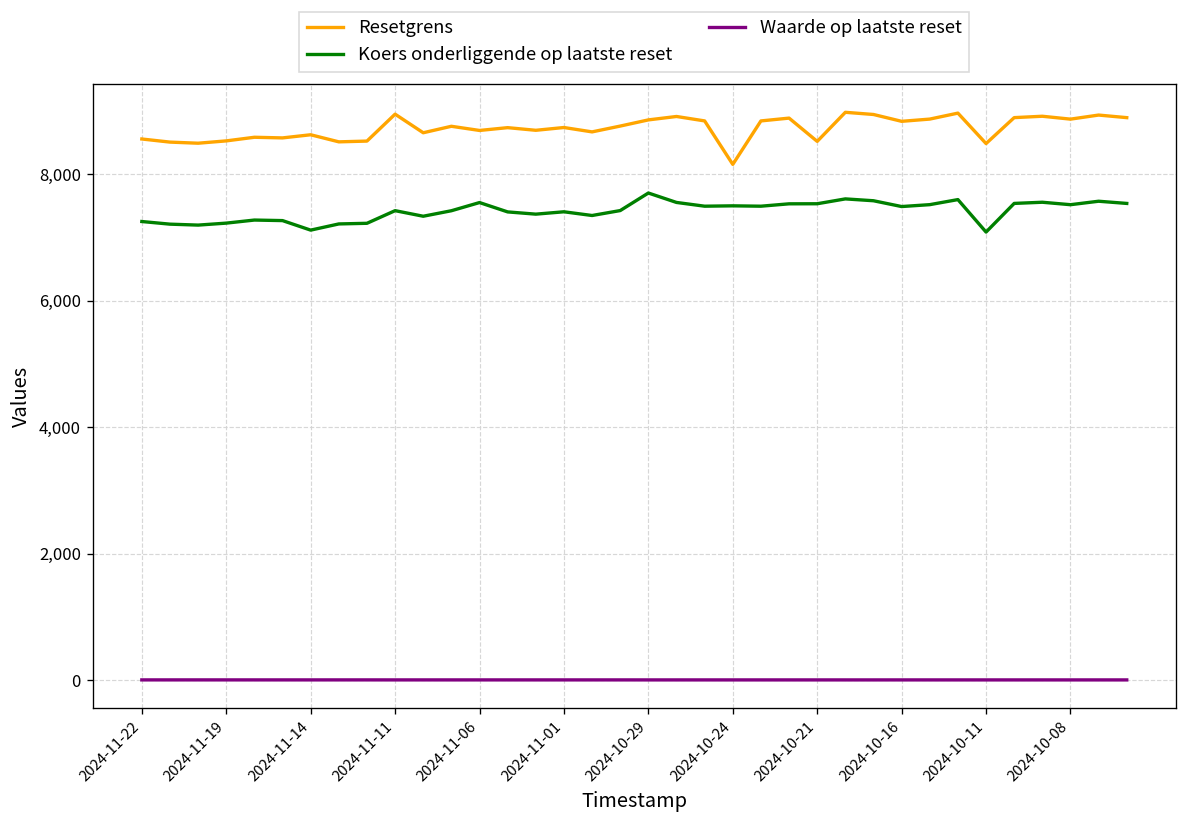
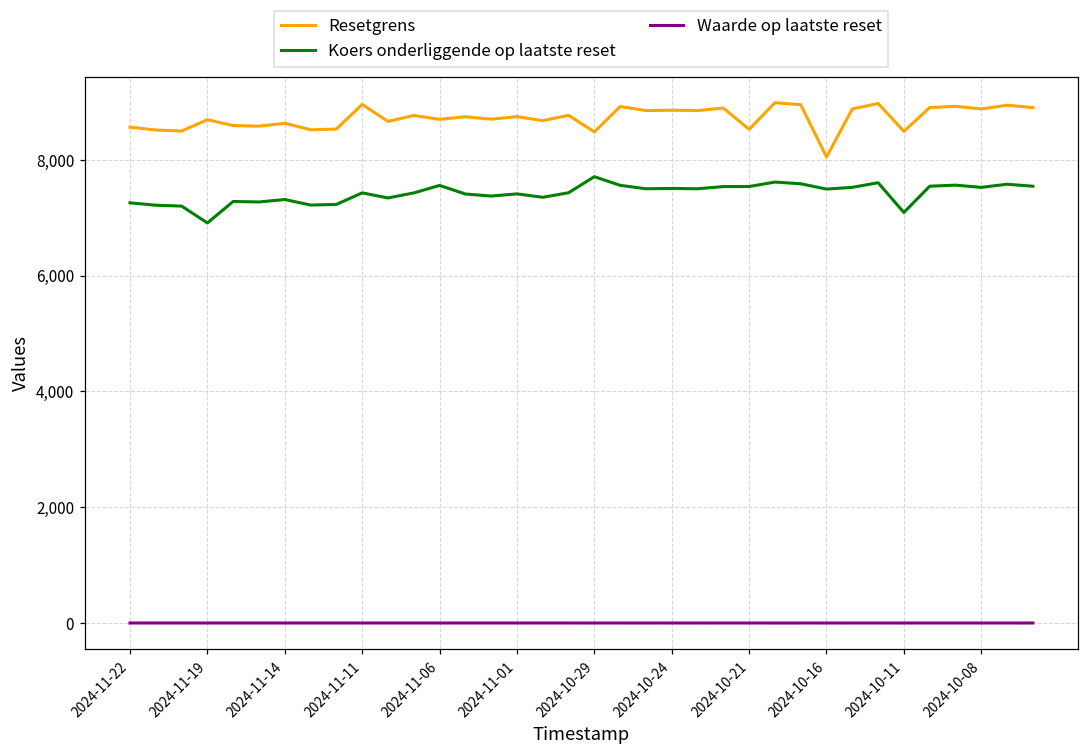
  {
    "Resetgrens": {
      "2024-11-22": "8,600",
-     "2024-11-19": "8,500",
+     "2024-11-19": "8,700",
      "2024-11-14": "8,600",
      "2024-11-11": "9,000",
      "2024-11-06": "8,700",
      "2024-11-01": "8,700",
-     "2024-10-29": "8,900",
-     "2024-10-24": "8,200",
+     "2024-10-29": "8,500",
+     "2024-10-24": "8,900",
      "2024-10-21": "8,500",
-     "2024-10-16": "8,800",
+     "2024-10-16": "8,000",
      "2024-10-11": "8,500",
      "2024-10-08": "8,900"
    },
    "Koers onderliggende op laatste reset": {
      "2024-11-22": "7,300",
-     "2024-11-19": "7,200",
-     "2024-11-14": "7,100",
+     "2024-11-19": "6,900",
+     "2024-11-14": "7,300",
      "2024-11-11": "7,400",
      "2024-11-06": "7,600",
      "2024-11-01": "7,400",
      "2024-10-29": "7,700",
      "2024-10-24": "7,500",
      "2024-10-21": "7,500",
      "2024-10-16": "7,500",
      "2024-10-11": "7,100",
      "2024-10-08": "7,500"
    },
    "Waarde op laatste reset": {
      "2024-11-22": "0",
      "2024-11-19": "0",
      "2024-11-14": "0",
      "2024-11-11": "0",
      "2024-11-06": "0",
      "2024-11-01": "0",
      "2024-10-29": "0",
      "2024-10-24": "0",
      "2024-10-21": "0",
      "2024-10-16": "0",
      "2024-10-11": "0",
      "2024-10-08": "0"
    }
  }
